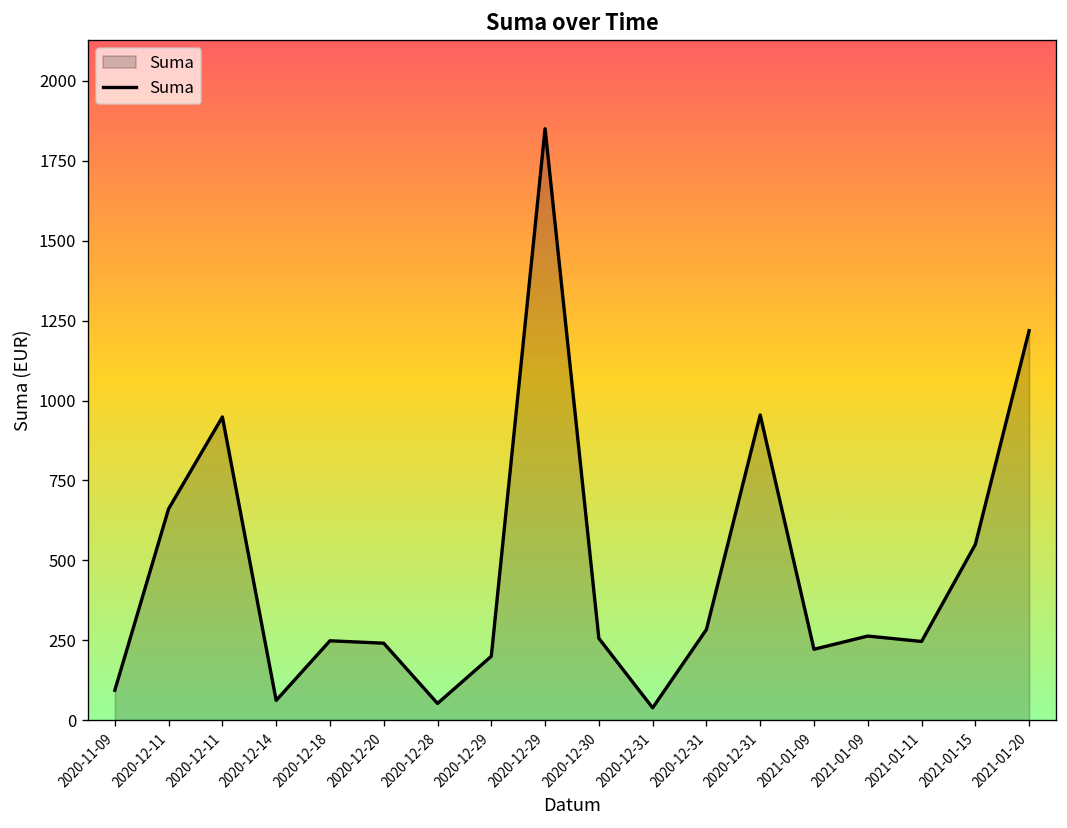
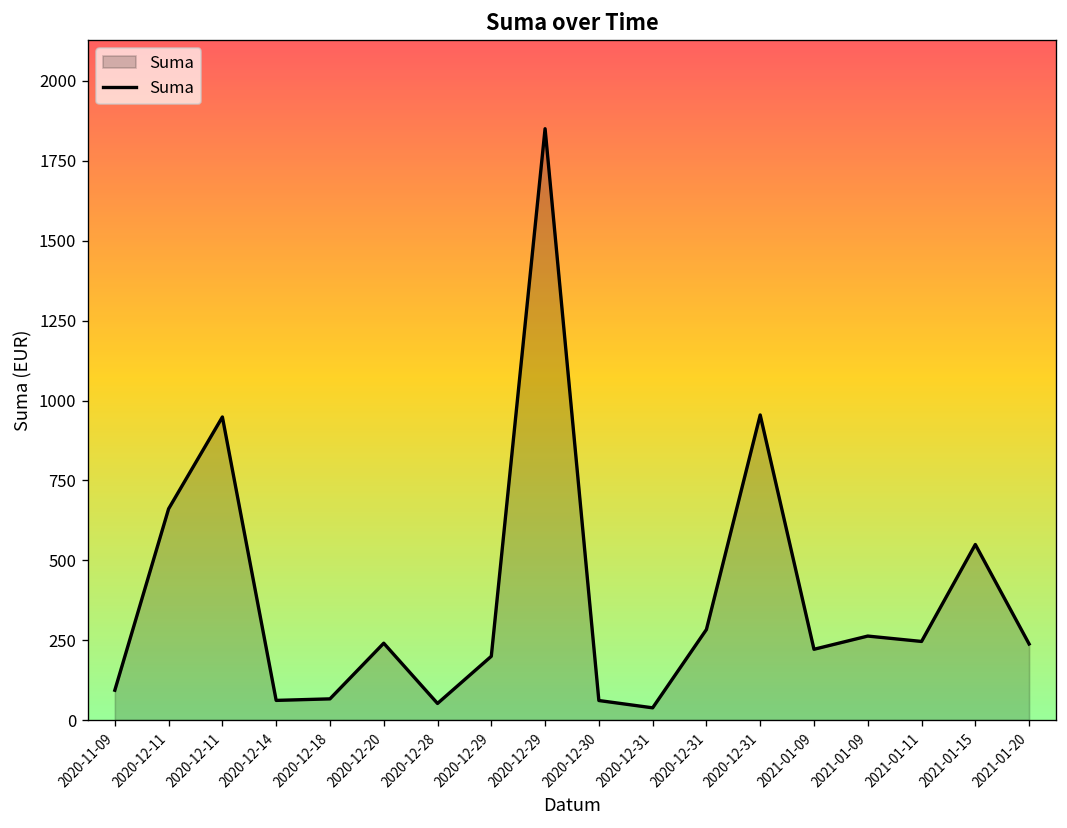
  {
    "2020-11-09": 90,
    "2020-12-14": 60,
-   "2020-12-18": 250,
+   "2020-12-18": 70,
    "2020-12-20": 240,
    "2020-12-28": 50,
-   "2020-12-30": 260,
+   "2020-12-30": 60,
    "2021-01-11": 250,
    "2021-01-15": 550,
-   "2021-01-20": 1220
+   "2021-01-20": 240
  }
